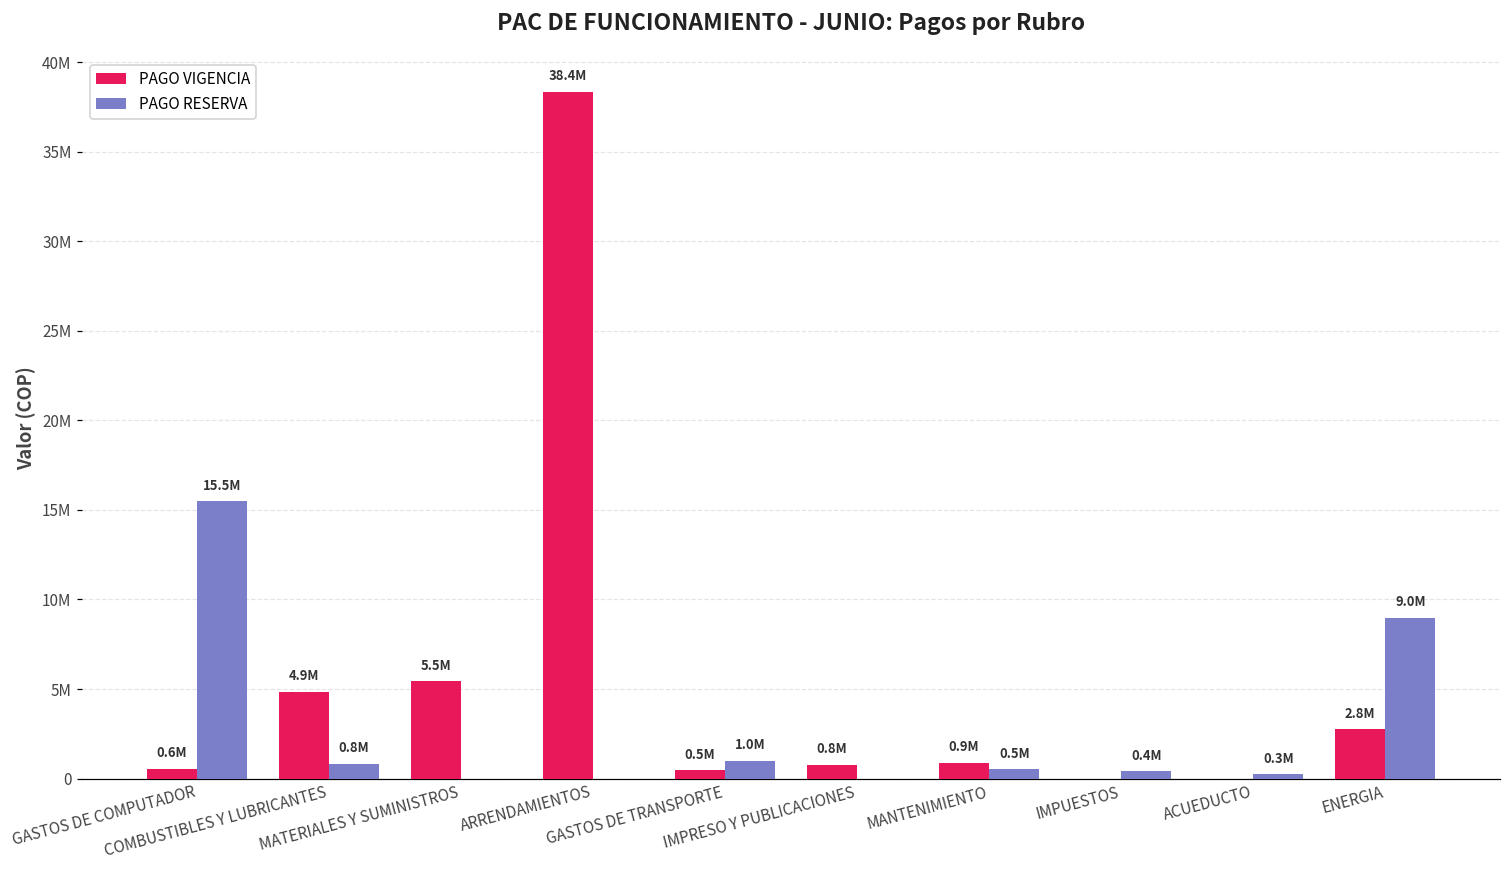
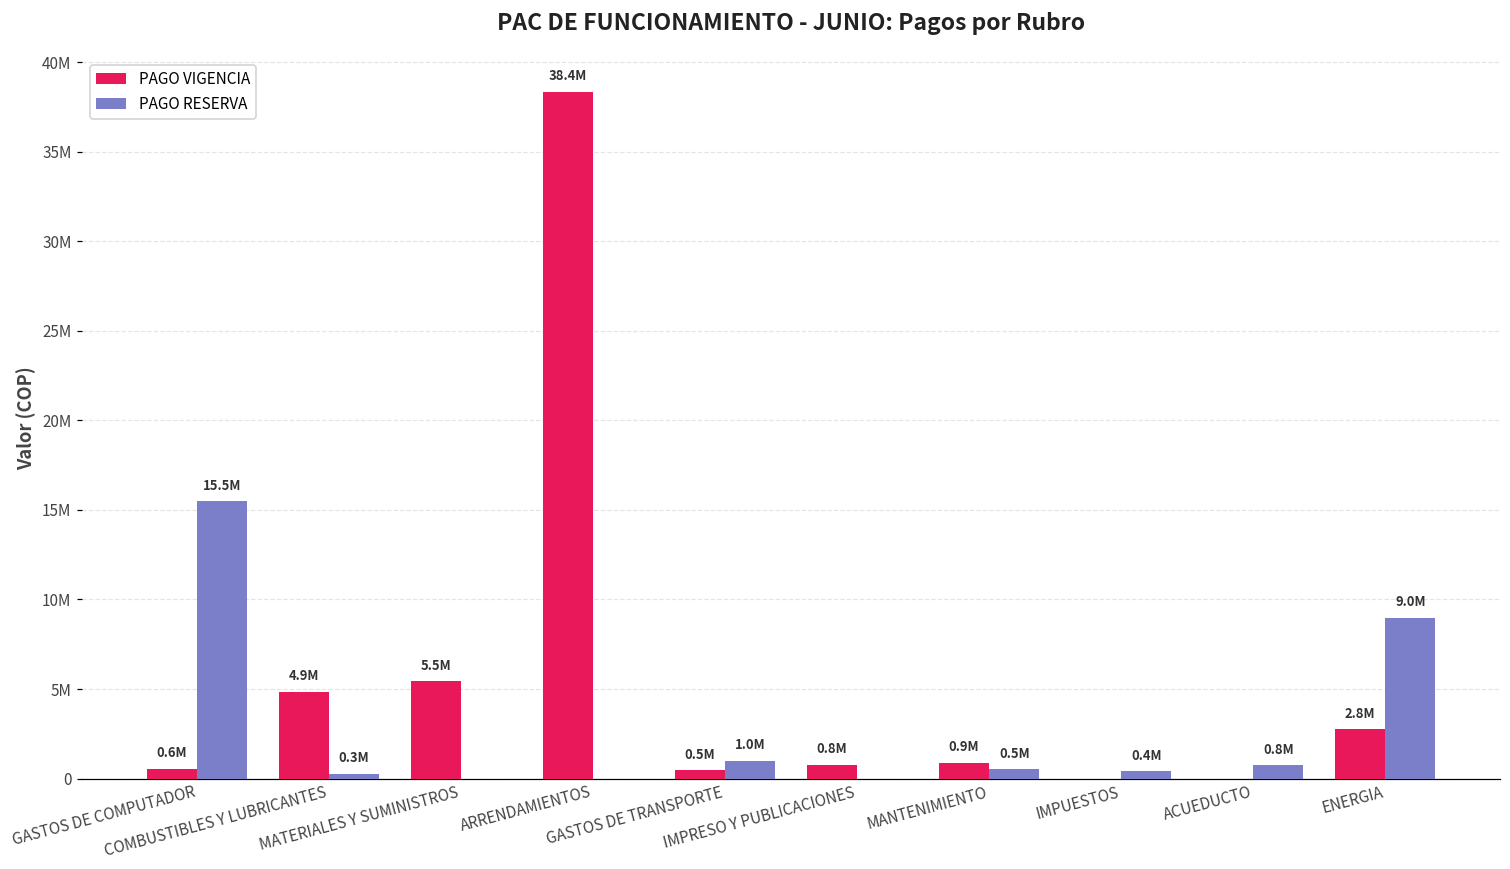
  {
    "PAGO VIGENCIA": {
      "GASTOS DE COMPUTADOR": "0.6M",
      "COMBUSTIBLES Y LUBRICANTES": "4.9M",
      "MATERIALES Y SUMINISTROS": "5.5M",
      "ARRENDAMIENTOS": "38.4M",
      "GASTOS DE TRANSPORTE": "0.5M",
      "IMPRESO Y PUBLICACIONES": "0.8M",
      "MANTENIMIENTO": "0.9M",
      "ENERGIA": "2.8M"
    },
    "PAGO RESERVA": {
      "GASTOS DE COMPUTADOR": "15.5M",
-     "COMBUSTIBLES Y LUBRICANTES": "0.8M",
+     "COMBUSTIBLES Y LUBRICANTES": "0.3M",
      "GASTOS DE TRANSPORTE": "1.0M",
      "MANTENIMIENTO": "0.5M",
      "IMPUESTOS": "0.4M",
-     "ACUEDUCTO": "0.3M",
+     "ACUEDUCTO": "0.8M",
      "ENERGIA": "9.0M"
    }
  }
